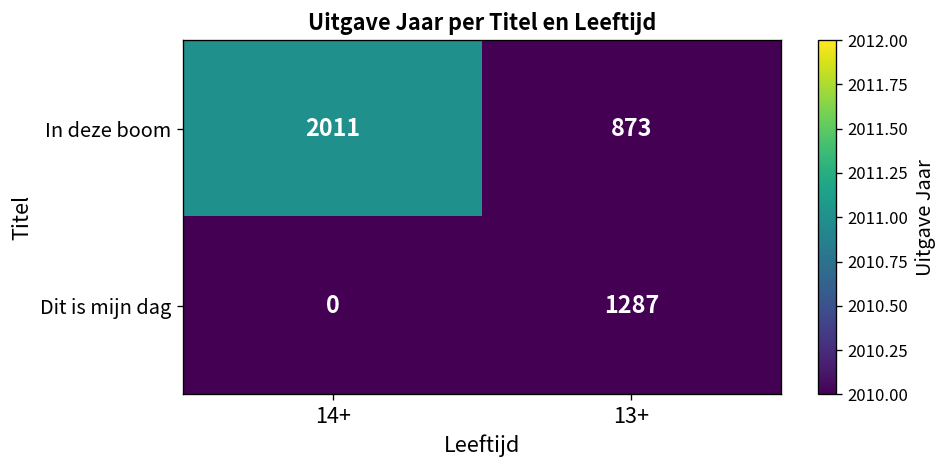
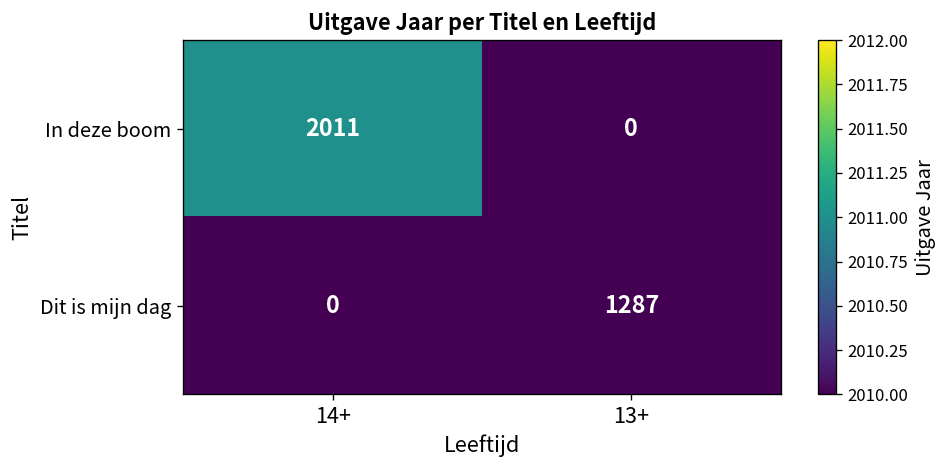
  {
    "In deze boom": {
      "14+": 2011,
-     "13+": 873
+     "13+": 0
    },
    "Dit is mijn dag": {
      "14+": 0,
      "13+": 1287
    }
  }
